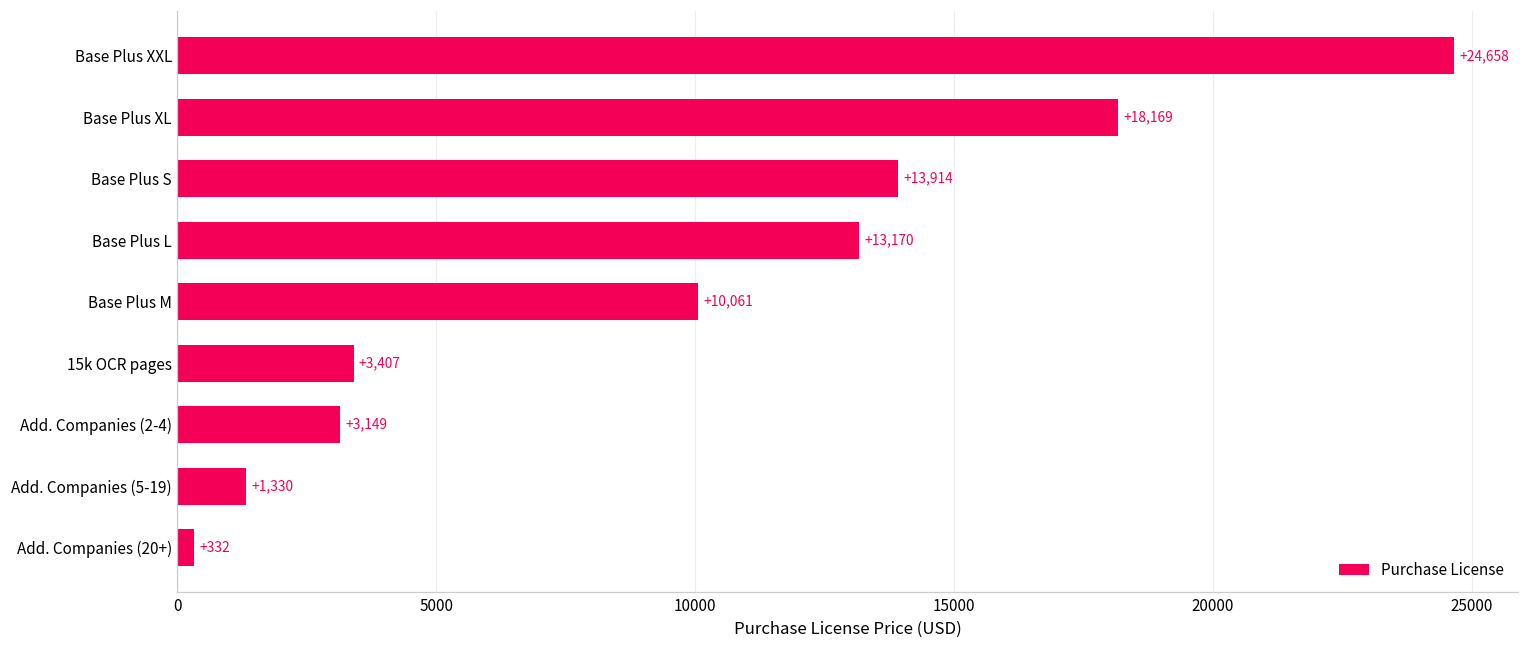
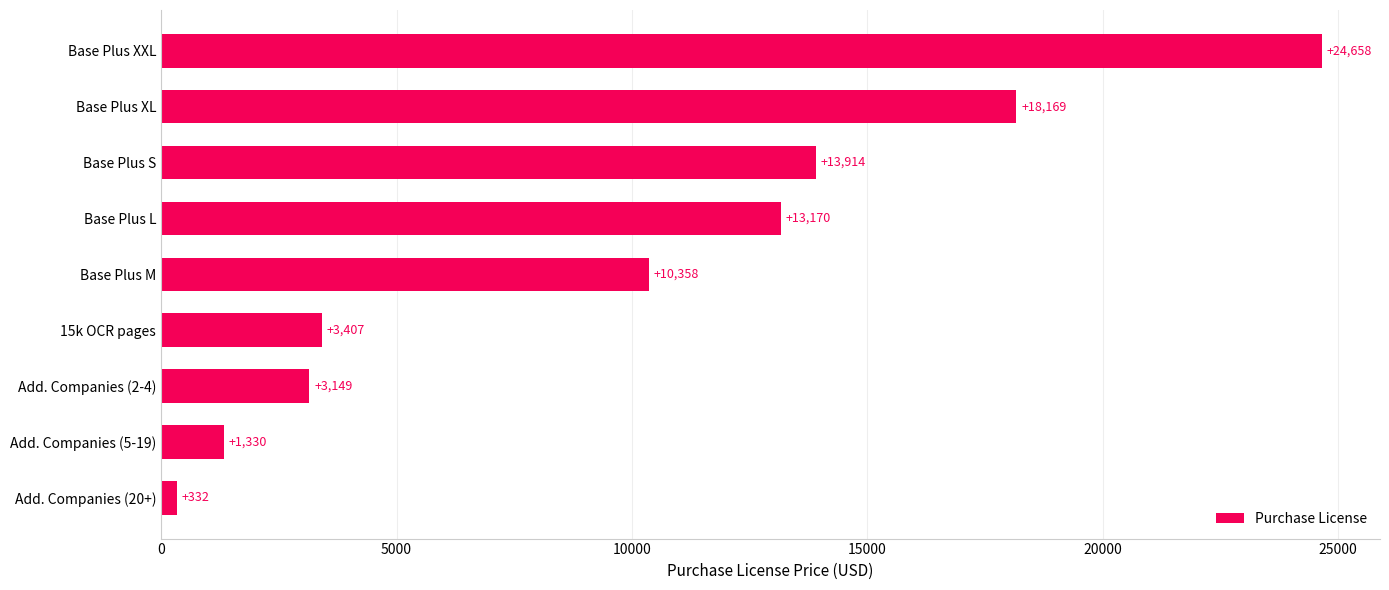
  {
    "Base Plus XXL": "+24,658",
    "Base Plus XL": "+18,169",
    "Base Plus S": "+13,914",
    "Base Plus L": "+13,170",
-   "Base Plus M": "+10,061",
+   "Base Plus M": "+10,358",
    "15k OCR pages": "+3,407",
    "Add. Companies (2-4)": "+3,149",
    "Add. Companies (5-19)": "+1,330",
    "Add. Companies (20+)": "+332"
  }
